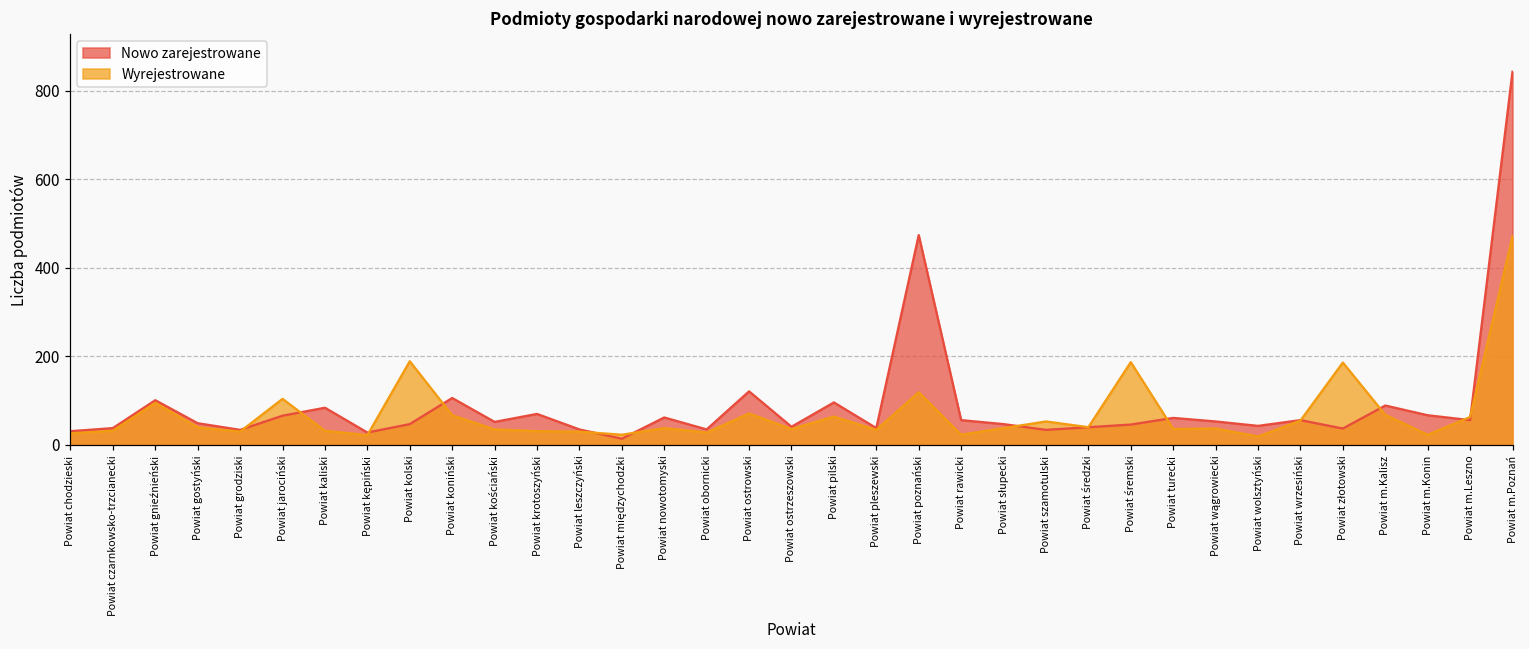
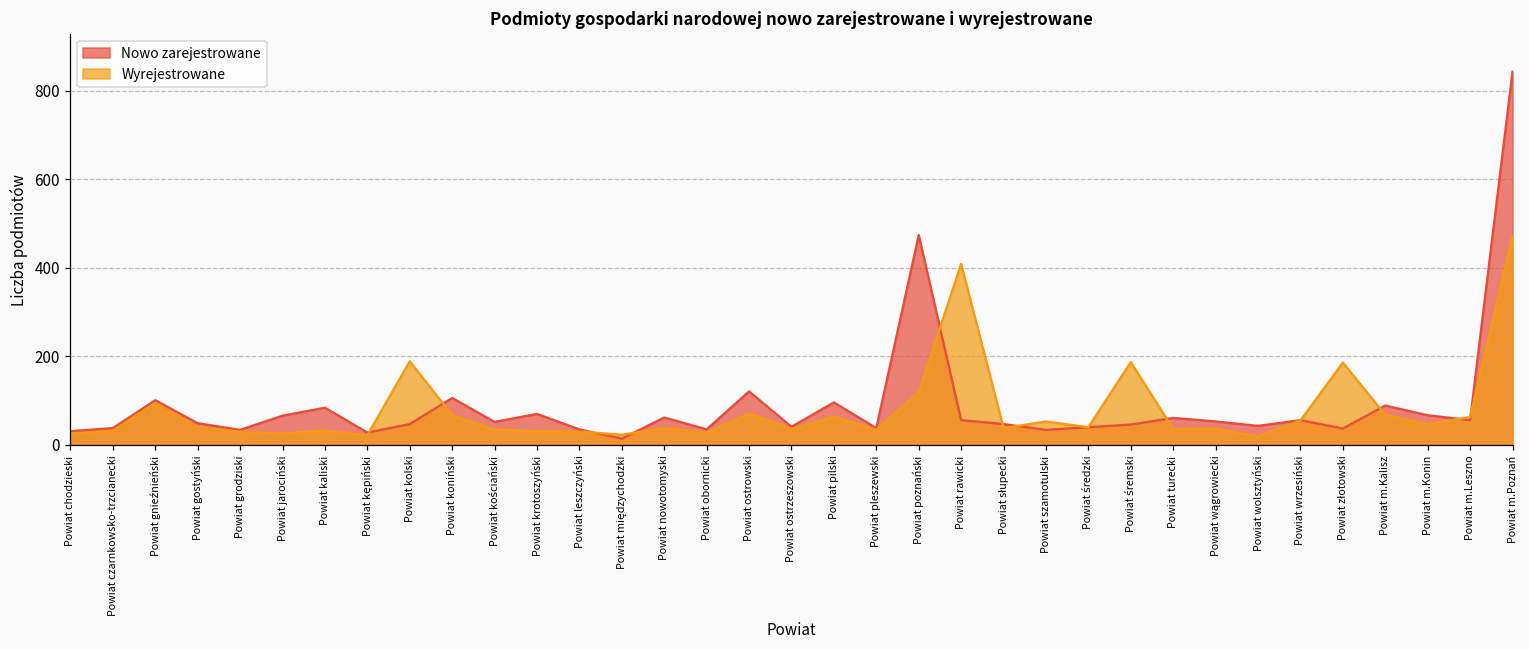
  {
    "Nowo zarejestrowane": {
      "Powiat gostyński": 50,
      "Powiat jarociński": 70,
      "Powiat kaliski": 80,
      "Powiat kolski": 50,
      "Powiat koniński": 110,
      "Powiat kościański": 50,
      "Powiat krotoszyński": 70,
      "Powiat międzychodzki": 10,
      "Powiat nowotomyski": 60,
      "Powiat obornicki": 40,
      "Powiat ostrowski": 120,
      "Powiat pilski": 100,
      "Powiat poznański": 470,
      "Powiat rawicki": 60,
      "Powiat słupecki": 50,
      "Powiat szamotulski": 30,
      "Powiat śremski": 50,
      "Powiat turecki": 60,
      "Powiat wągrowiecki": 50,
      "Powiat wolsztyński": 40,
      "Powiat złotowski": 40,
      "Powiat m.Kalisz": 90,
      "Powiat m.Konin": 70,
      "Powiat m.Leszno": 60,
      "Powiat m.Poznań": 840
    },
    "Wyrejestrowane": {
      "Powiat gostyński": 40,
-     "Powiat jarociński": 100,
+     "Powiat jarociński": 30,
      "Powiat kaliski": 30,
      "Powiat kolski": 190,
      "Powiat koniński": 70,
      "Powiat kościański": 40,
      "Powiat krotoszyński": 30,
      "Powiat międzychodzki": 20,
      "Powiat nowotomyski": 40,
      "Powiat obornicki": 30,
      "Powiat ostrowski": 70,
      "Powiat pilski": 60,
      "Powiat poznański": 120,
-     "Powiat rawicki": 20,
+     "Powiat rawicki": 410,
      "Powiat słupecki": 40,
      "Powiat szamotulski": 50,
      "Powiat śremski": 190,
      "Powiat turecki": 40,
      "Powiat wągrowiecki": 40,
      "Powiat wolsztyński": 20,
      "Powiat złotowski": 190,
      "Powiat m.Kalisz": 70,
-     "Powiat m.Konin": 20,
+     "Powiat m.Konin": 50,
      "Powiat m.Leszno": 60,
      "Powiat m.Poznań": 470
    }
  }
